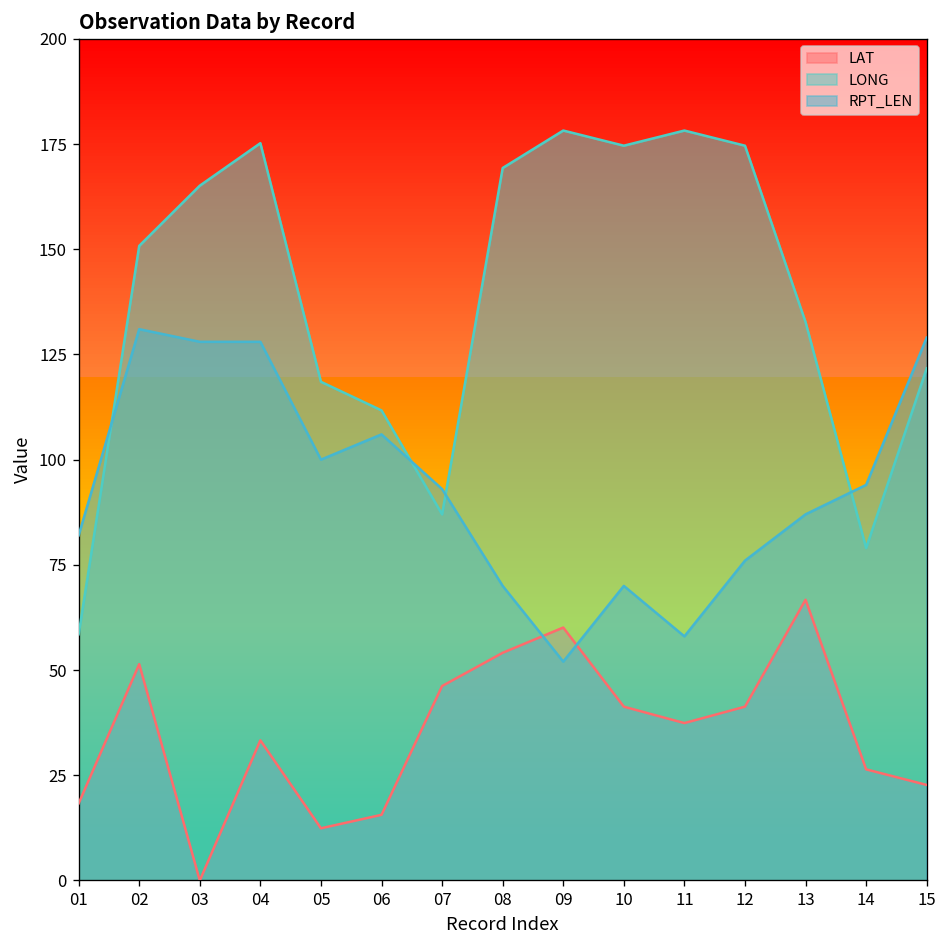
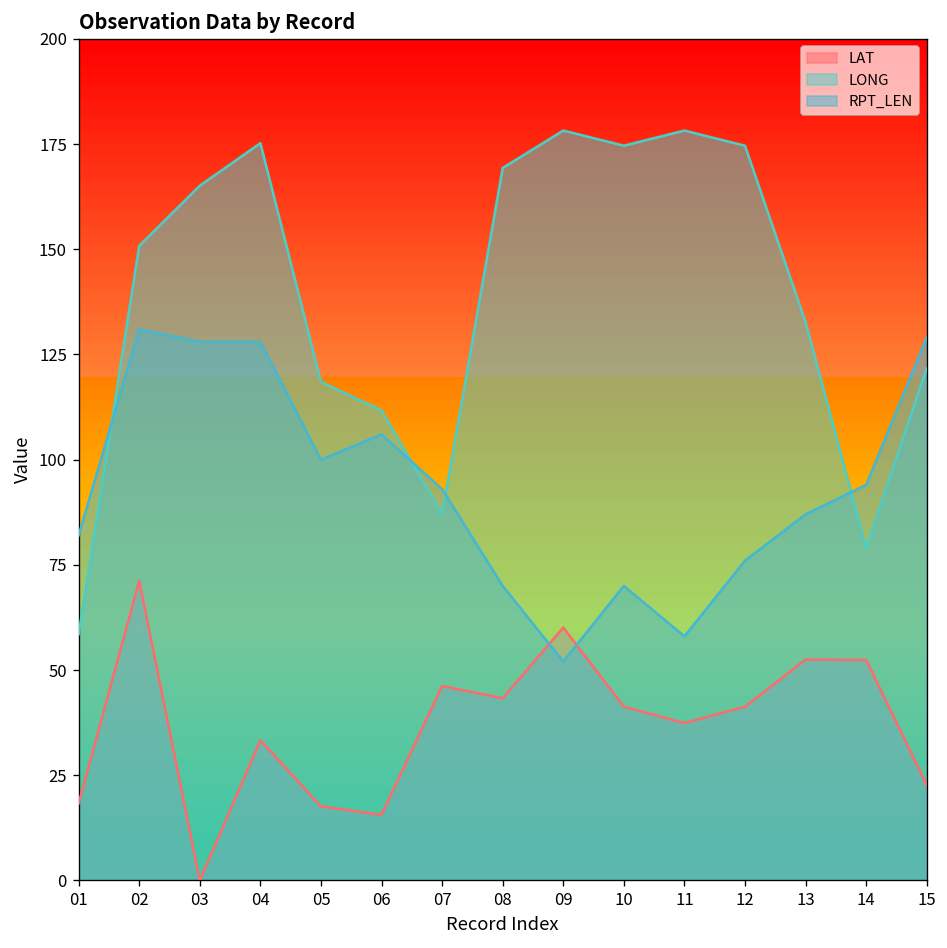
  {
    "LAT": {
      "01": 18,
-     "02": 51,
+     "02": 71,
      "03": 0,
      "04": 33,
-     "05": 12,
+     "05": 18,
      "06": 16,
      "07": 46,
-     "08": 54,
+     "08": 43,
      "09": 60,
      "10": 41,
      "11": 37,
      "12": 41,
-     "13": 67,
-     "14": 26,
+     "13": 53,
+     "14": 52,
      "15": 23
    }
  }
